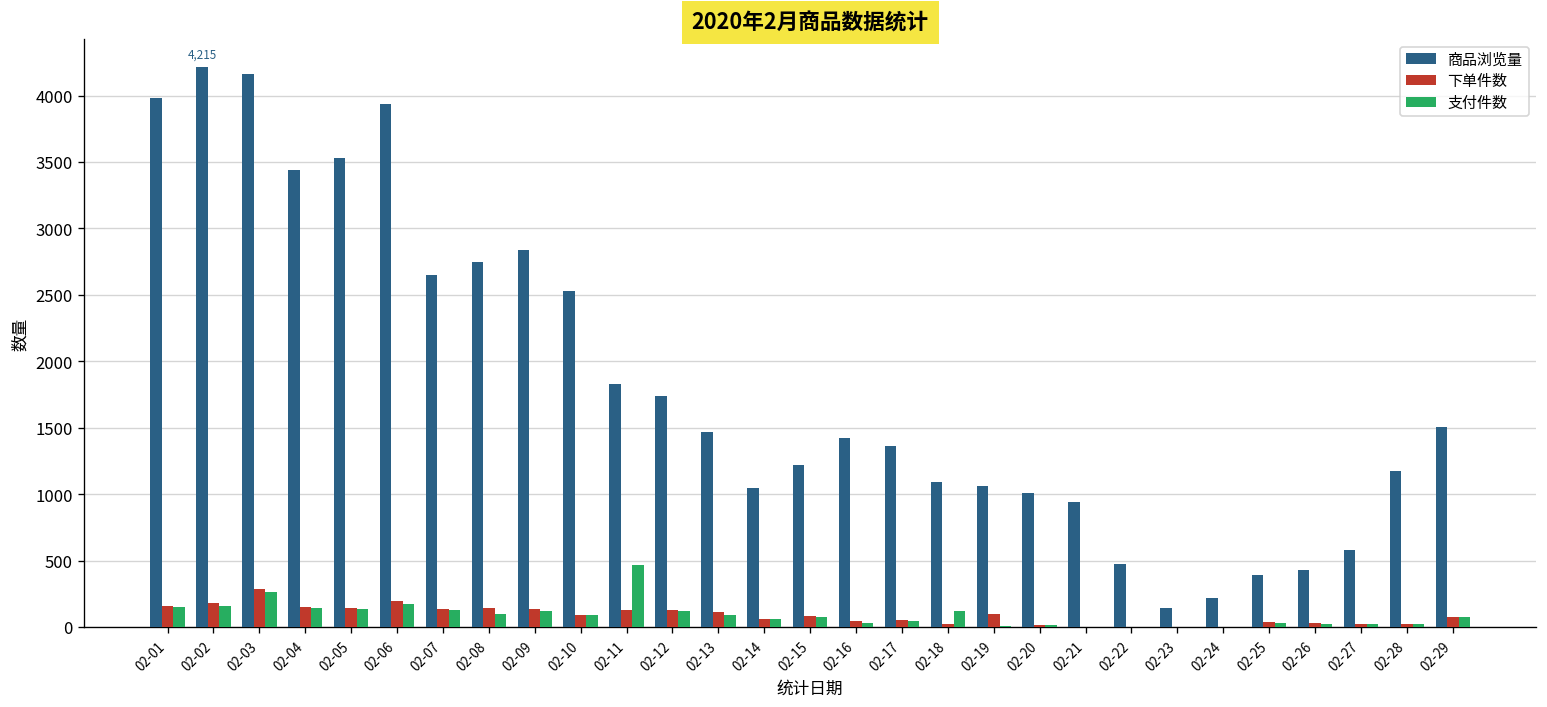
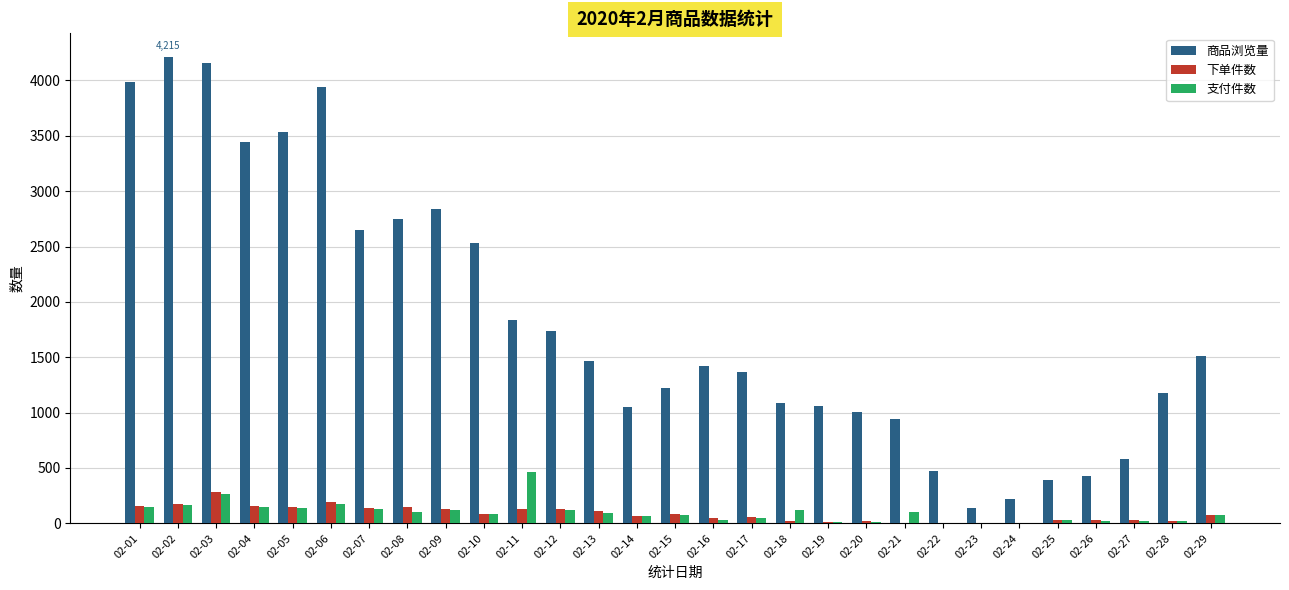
  {
    "商品浏览量": {
      "02-02": "4,215"
    },
    "下单件数": {
      "02-01": "160",
      "02-02": "180",
      "02-03": "280",
      "02-04": "150",
      "02-05": "150",
      "02-06": "200",
      "02-07": "140",
      "02-08": "140",
      "02-09": "130",
      "02-10": "90",
      "02-11": "130",
      "02-12": "130",
      "02-13": "110",
      "02-14": "60",
      "02-15": "90",
      "02-16": "50",
      "02-17": "60",
-     "02-19": "100",
+     "02-19": "10",
      "02-21": "0",
      "02-22": "0",
      "02-23": "0",
      "02-24": "0",
      "02-25": "30",
      "02-26": "30",
      "02-27": "30",
      "02-29": "80"
    },
    "支付件数": {
      "02-01": "150",
      "02-02": "160",
      "02-03": "260",
      "02-04": "150",
      "02-05": "140",
      "02-06": "170",
      "02-07": "130",
      "02-08": "100",
      "02-09": "120",
      "02-10": "90",
      "02-11": "460",
      "02-12": "120",
      "02-13": "90",
      "02-14": "60",
      "02-15": "70",
      "02-16": "30",
      "02-17": "50",
      "02-18": "120",
-     "02-21": "0",
+     "02-21": "110",
      "02-22": "0",
      "02-23": "0",
      "02-24": "0",
      "02-25": "30",
      "02-27": "30",
      "02-29": "70"
    }
  }
